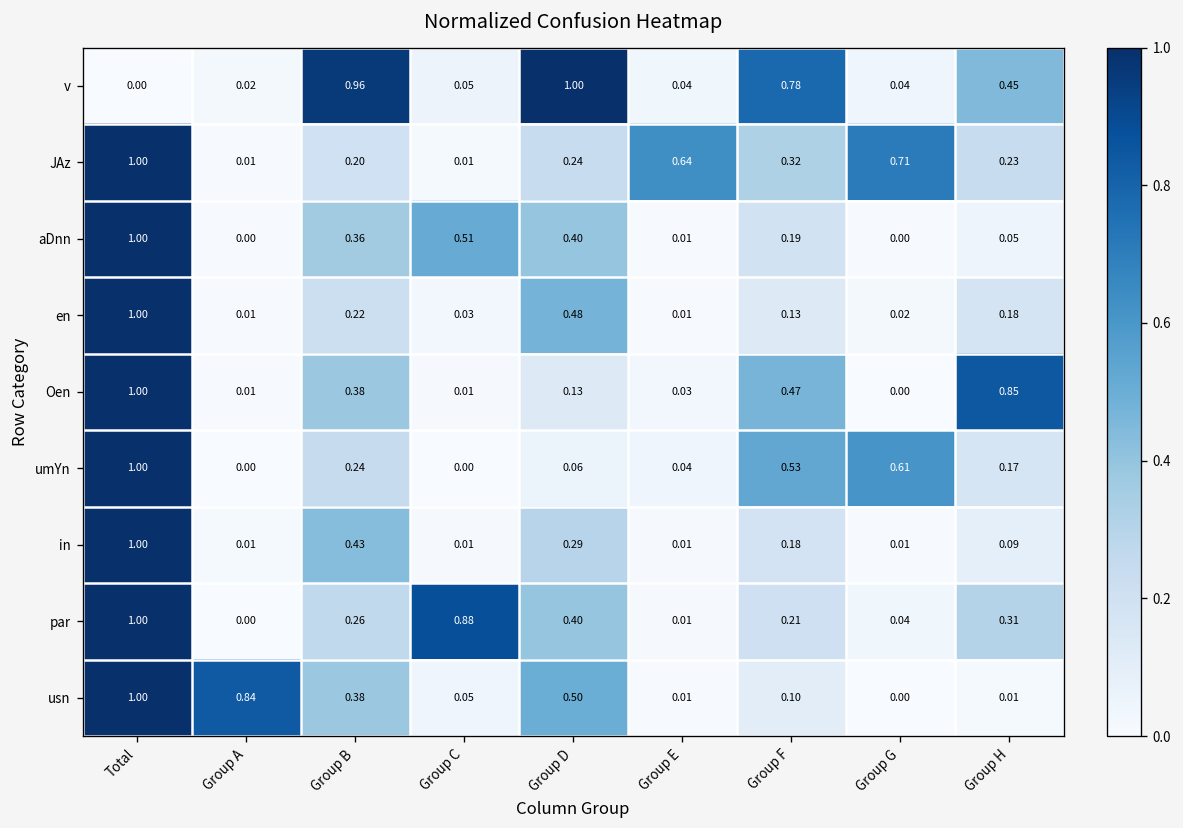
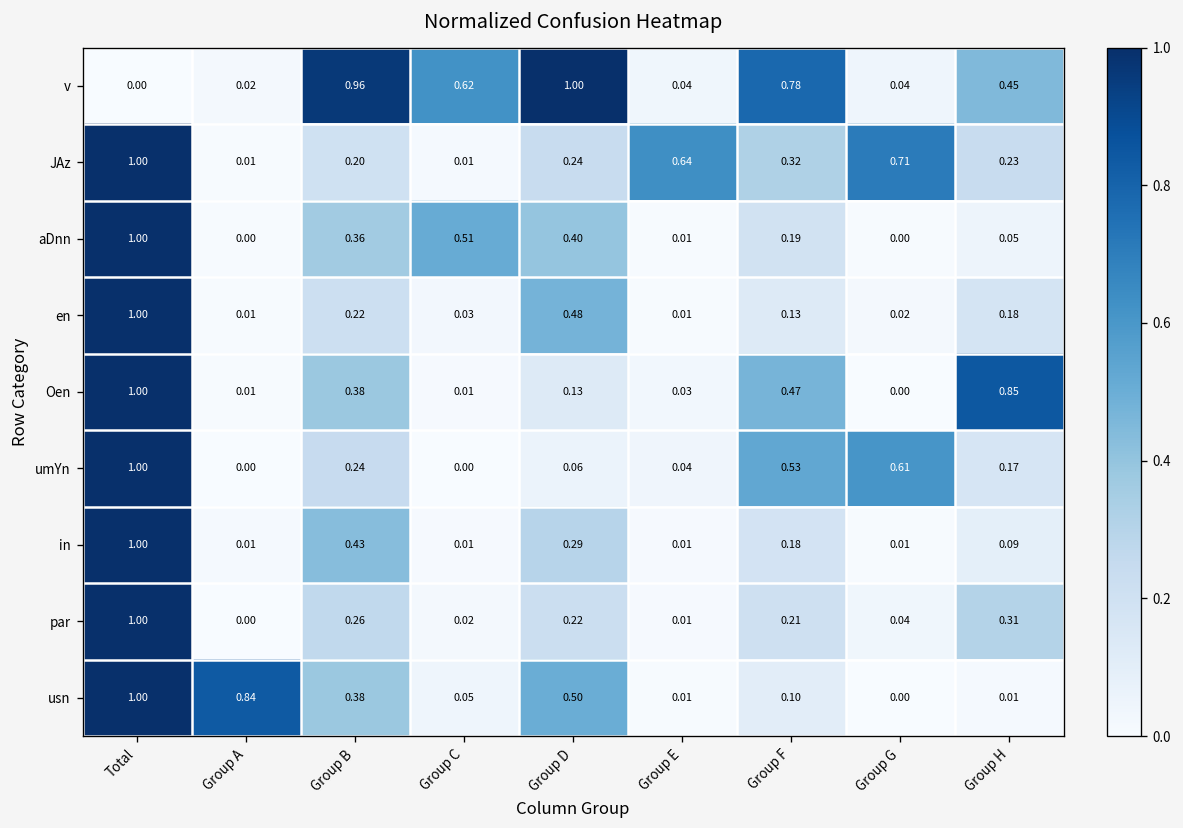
  {
    "v": {
      "Total": 0.00,
      "Group A": 0.02,
      "Group B": 0.96,
-     "Group C": 0.05,
+     "Group C": 0.62,
      "Group D": 1.00,
      "Group E": 0.04,
      "Group F": 0.78,
      "Group G": 0.04,
      "Group H": 0.45
    },
    "JAz": {
      "Total": 1.00,
      "Group A": 0.01,
      "Group B": 0.20,
      "Group C": 0.01,
      "Group D": 0.24,
      "Group E": 0.64,
      "Group F": 0.32,
      "Group G": 0.71,
      "Group H": 0.23
    },
    "aDnn": {
      "Total": 1.00,
      "Group A": 0.00,
      "Group B": 0.36,
      "Group C": 0.51,
      "Group D": 0.40,
      "Group E": 0.01,
      "Group F": 0.19,
      "Group G": 0.00,
      "Group H": 0.05
    },
    "en": {
      "Total": 1.00,
      "Group A": 0.01,
      "Group B": 0.22,
      "Group C": 0.03,
      "Group D": 0.48,
      "Group E": 0.01,
      "Group F": 0.13,
      "Group G": 0.02,
      "Group H": 0.18
    },
    "Oen": {
      "Total": 1.00,
      "Group A": 0.01,
      "Group B": 0.38,
      "Group C": 0.01,
      "Group D": 0.13,
      "Group E": 0.03,
      "Group F": 0.47,
      "Group G": 0.00,
      "Group H": 0.85
    },
    "umYn": {
      "Total": 1.00,
      "Group A": 0.00,
      "Group B": 0.24,
      "Group C": 0.00,
      "Group D": 0.06,
      "Group E": 0.04,
      "Group F": 0.53,
      "Group G": 0.61,
      "Group H": 0.17
    },
    "in": {
      "Total": 1.00,
      "Group A": 0.01,
      "Group B": 0.43,
      "Group C": 0.01,
      "Group D": 0.29,
      "Group E": 0.01,
      "Group F": 0.18,
      "Group G": 0.01,
      "Group H": 0.09
    },
    "par": {
      "Total": 1.00,
      "Group A": 0.00,
      "Group B": 0.26,
-     "Group C": 0.88,
-     "Group D": 0.40,
+     "Group C": 0.02,
+     "Group D": 0.22,
      "Group E": 0.01,
      "Group F": 0.21,
      "Group G": 0.04,
      "Group H": 0.31
    },
    "usn": {
      "Total": 1.00,
      "Group A": 0.84,
      "Group B": 0.38,
      "Group C": 0.05,
      "Group D": 0.50,
      "Group E": 0.01,
      "Group F": 0.10,
      "Group G": 0.00,
      "Group H": 0.01
    }
  }
